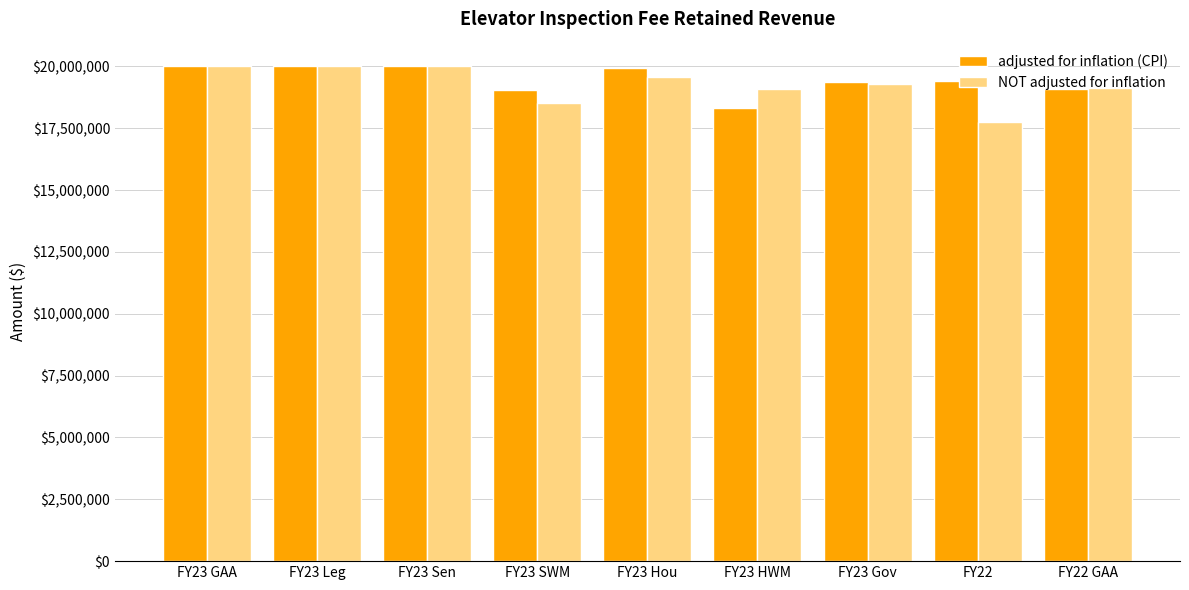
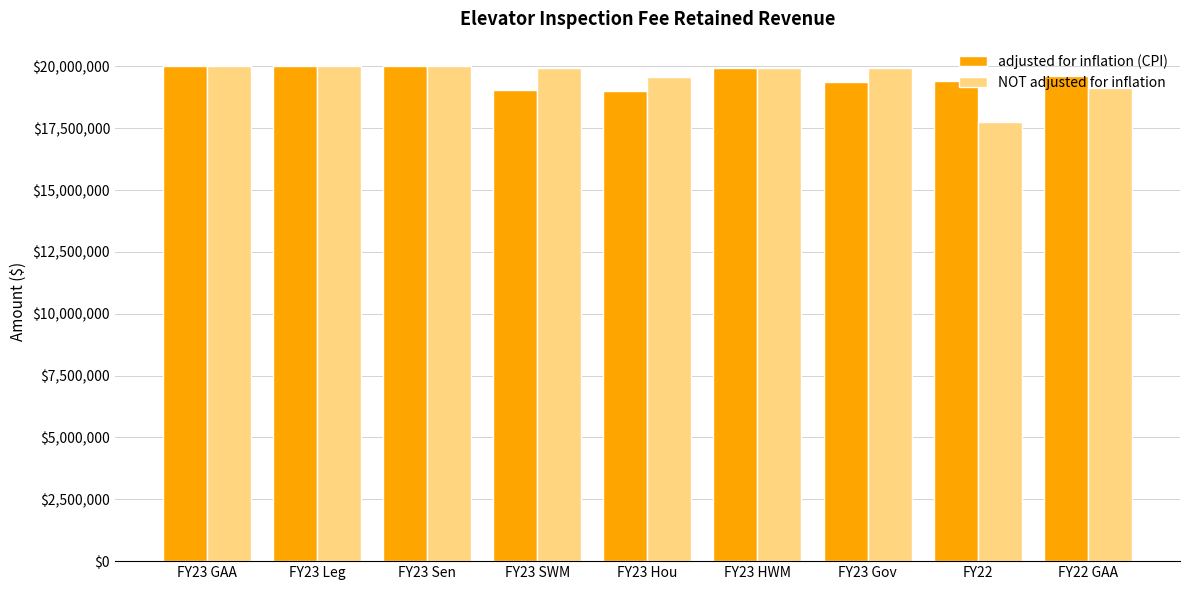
  {
    "adjusted for inflation (CPI)": {
      "FY23 GAA": "$20,000,000",
      "FY23 Leg": "$20,000,000",
      "FY23 Sen": "$20,000,000",
      "FY23 SWM": "$19,000,000",
-     "FY23 Hou": "$19,900,000",
-     "FY23 HWM": "$18,300,000",
+     "FY23 Hou": "$19,000,000",
+     "FY23 HWM": "$19,900,000",
      "FY23 Gov": "$19,400,000",
      "FY22": "$19,400,000",
-     "FY22 GAA": "$19,100,000"
+     "FY22 GAA": "$19,600,000"
    },
    "NOT adjusted for inflation": {
      "FY23 GAA": "$20,000,000",
      "FY23 Leg": "$20,000,000",
      "FY23 Sen": "$20,000,000",
-     "FY23 SWM": "$18,500,000",
+     "FY23 SWM": "$19,900,000",
      "FY23 Hou": "$19,600,000",
-     "FY23 HWM": "$19,100,000",
-     "FY23 Gov": "$19,300,000",
+     "FY23 HWM": "$19,900,000",
+     "FY23 Gov": "$19,900,000",
      "FY22": "$17,800,000",
      "FY22 GAA": "$19,100,000"
    }
  }
